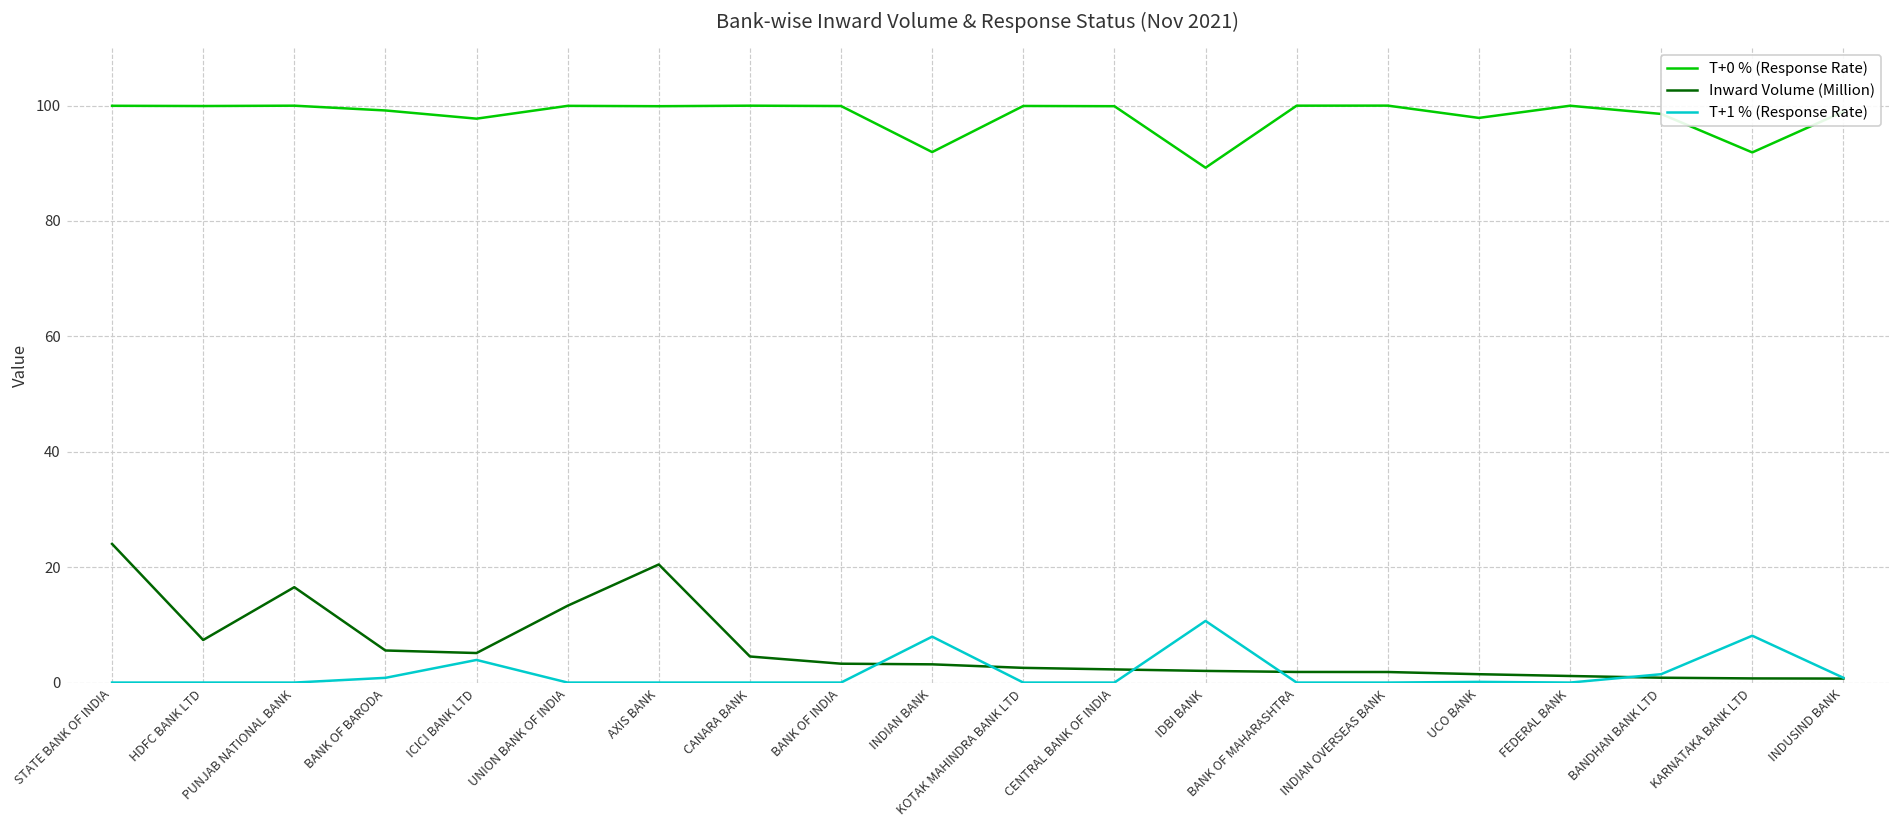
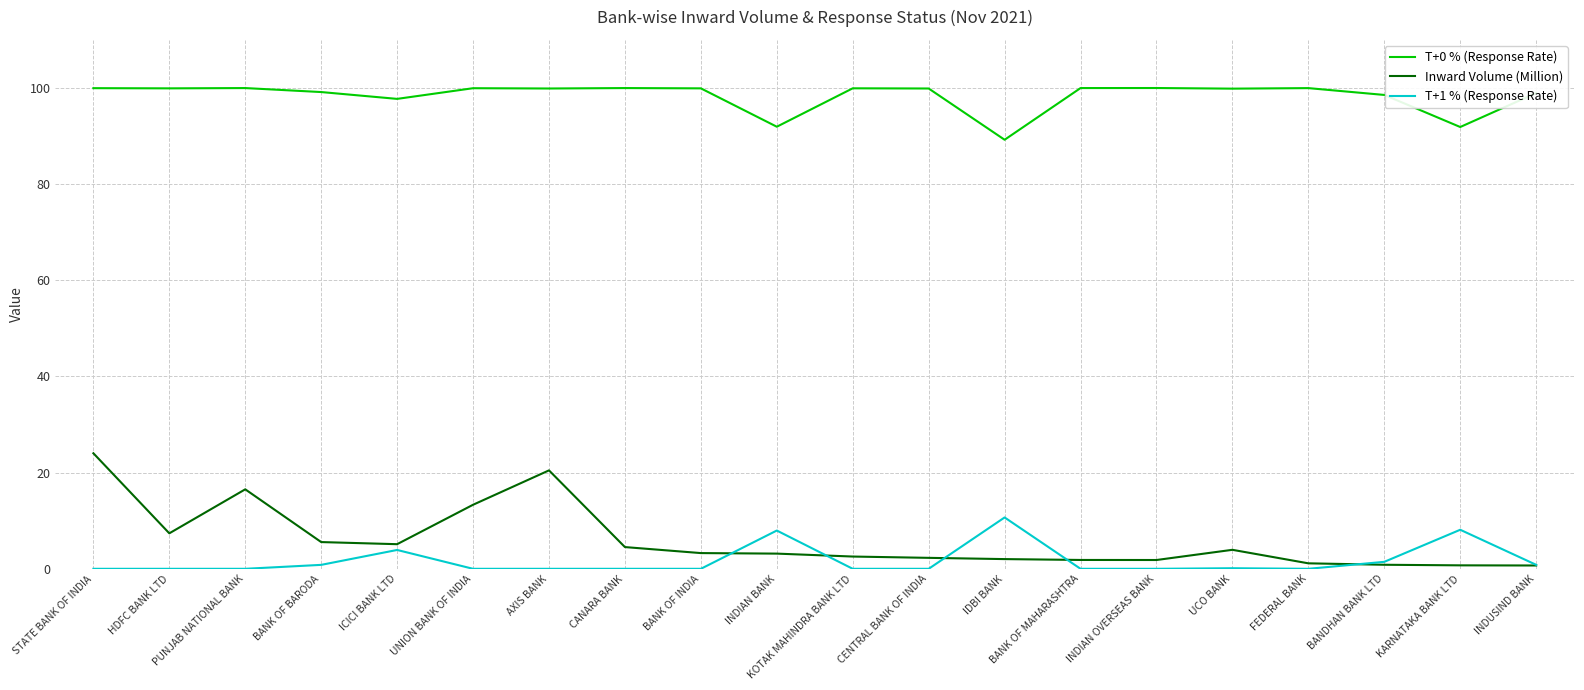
  {
    "T+0 % (Response Rate)": {
      "STATE BANK OF INDIA": 100,
      "HDFC BANK LTD": 100,
      "PUNJAB NATIONAL BANK": 100,
      "BANK OF BARODA": 99,
      "ICICI BANK LTD": 98,
      "UNION BANK OF INDIA": 100,
      "AXIS BANK": 100,
      "CANARA BANK": 100,
      "BANK OF INDIA": 100,
      "INDIAN BANK": 92,
      "KOTAK MAHINDRA BANK LTD": 100,
      "CENTRAL BANK OF INDIA": 100,
      "IDBI BANK": 89,
      "BANK OF MAHARASHTRA": 100,
      "INDIAN OVERSEAS BANK": 100,
-     "UCO BANK": 98,
+     "UCO BANK": 100,
      "FEDERAL BANK": 100,
      "BANDHAN BANK LTD": 99,
      "KARNATAKA BANK LTD": 92
    },
    "Inward Volume (Million)": {
      "STATE BANK OF INDIA": 24,
      "HDFC BANK LTD": 7,
      "PUNJAB NATIONAL BANK": 17,
      "BANK OF BARODA": 6,
      "ICICI BANK LTD": 5,
      "UNION BANK OF INDIA": 13,
      "AXIS BANK": 20,
      "CANARA BANK": 5,
      "BANK OF INDIA": 3,
      "INDIAN BANK": 3,
      "KOTAK MAHINDRA BANK LTD": 3,
      "CENTRAL BANK OF INDIA": 2,
      "IDBI BANK": 2,
      "BANK OF MAHARASHTRA": 2,
      "INDIAN OVERSEAS BANK": 2,
-     "UCO BANK": 1,
+     "UCO BANK": 4,
      "FEDERAL BANK": 1,
      "BANDHAN BANK LTD": 1,
      "KARNATAKA BANK LTD": 1
    },
    "T+1 % (Response Rate)": {
      "STATE BANK OF INDIA": 0,
      "HDFC BANK LTD": 0,
      "PUNJAB NATIONAL BANK": 0,
      "BANK OF BARODA": 1,
      "ICICI BANK LTD": 4,
      "UNION BANK OF INDIA": 0,
      "AXIS BANK": 0,
      "CANARA BANK": 0,
      "BANK OF INDIA": 0,
      "INDIAN BANK": 8,
      "KOTAK MAHINDRA BANK LTD": 0,
      "CENTRAL BANK OF INDIA": 0,
      "IDBI BANK": 11,
      "BANK OF MAHARASHTRA": 0,
      "INDIAN OVERSEAS BANK": 0,
      "UCO BANK": 0,
      "FEDERAL BANK": 0,
      "BANDHAN BANK LTD": 1,
      "KARNATAKA BANK LTD": 8
    }
  }
